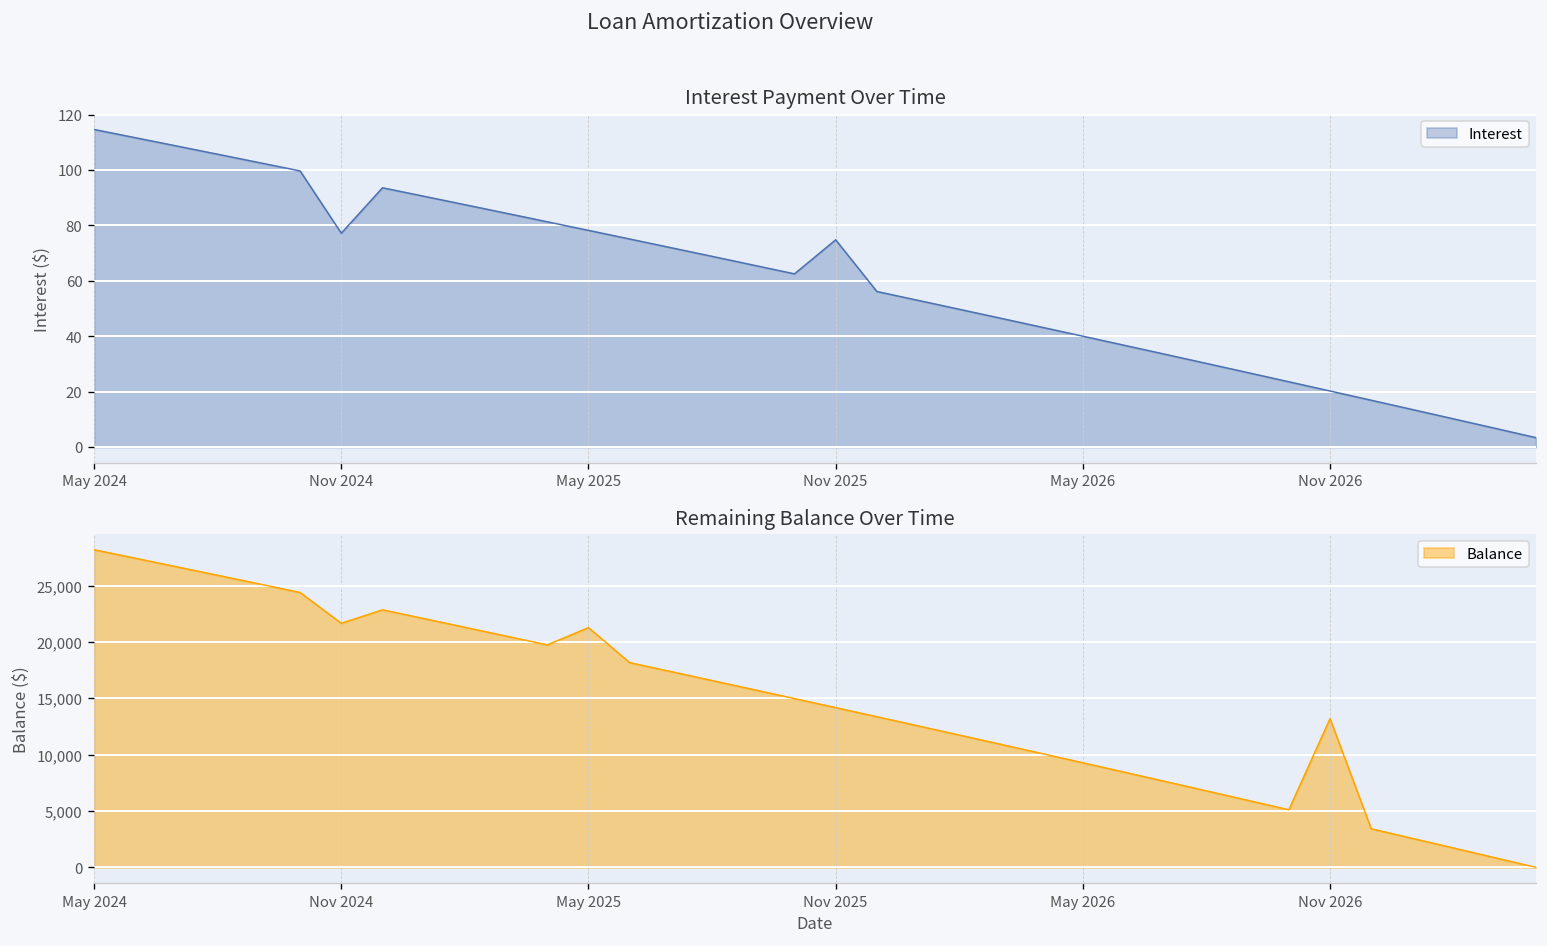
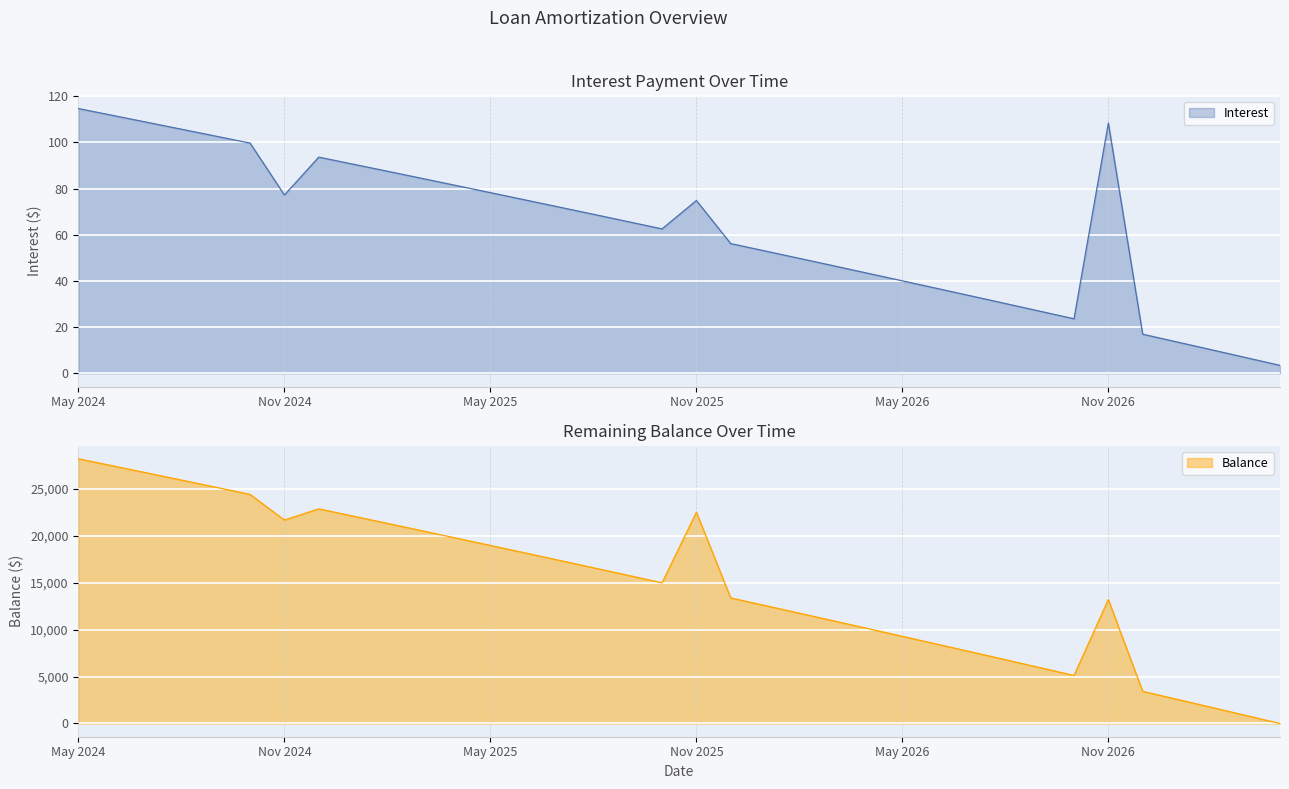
  {
    "Interest Payment Over Time": {
      "May 2024": "115",
      "Nov 2024": "77",
      "May 2025": "78",
      "Nov 2025": "75",
      "May 2026": "40",
-     "Nov 2026": "20"
+     "Nov 2026": "108"
    },
    "Remaining Balance Over Time": {
      "May 2024": "28,000",
      "Nov 2024": "22,000",
-     "May 2025": "21,000",
-     "Nov 2025": "14,000",
+     "May 2025": "19,000",
+     "Nov 2025": "23,000",
      "May 2026": "9,000",
      "Nov 2026": "13,000"
    }
  }
